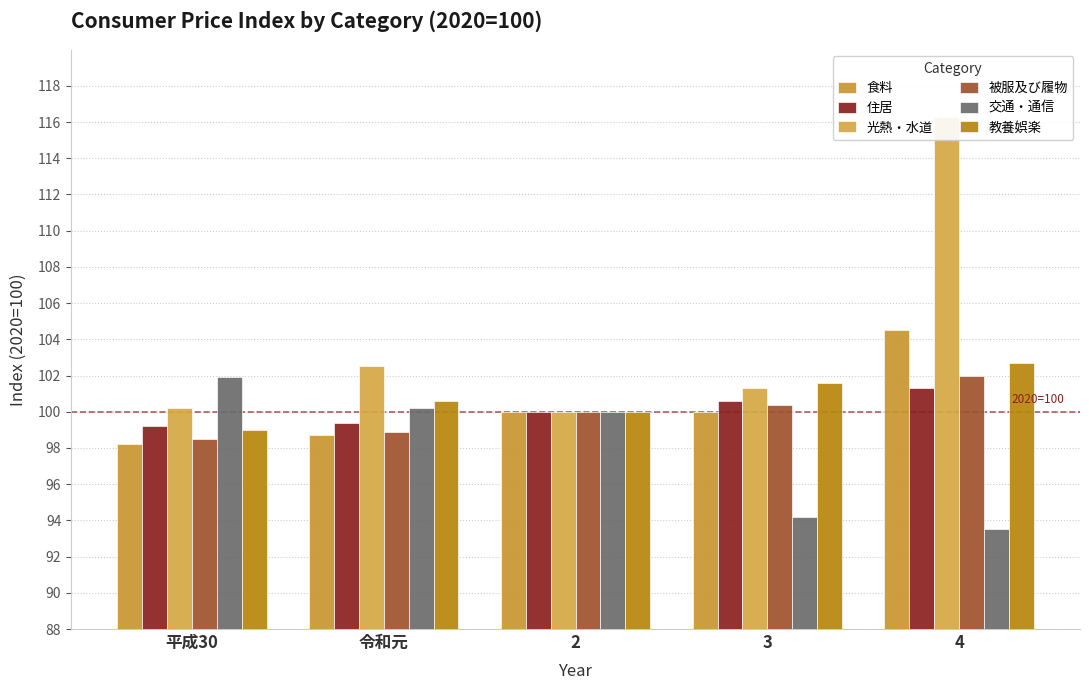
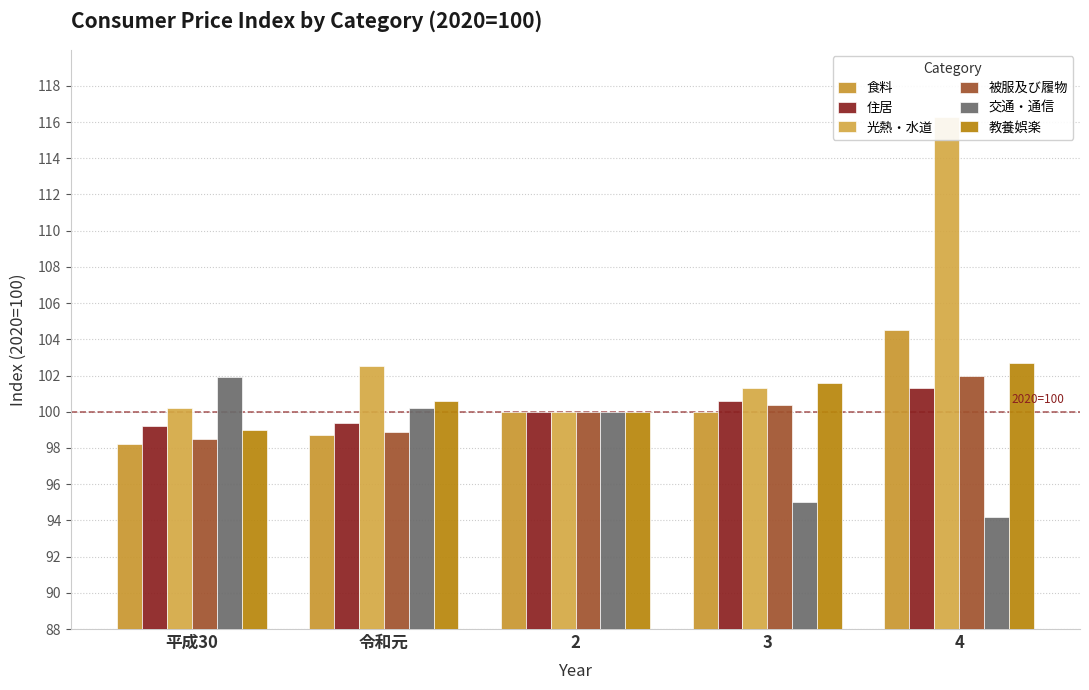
  {
    "交通・通信": {
      "平成30": 101.9,
      "令和元": 100.2,
      "2": 100.0,
-     "3": 94.2,
-     "4": 93.5
+     "3": 95.0,
+     "4": 94.2
    }
  }
